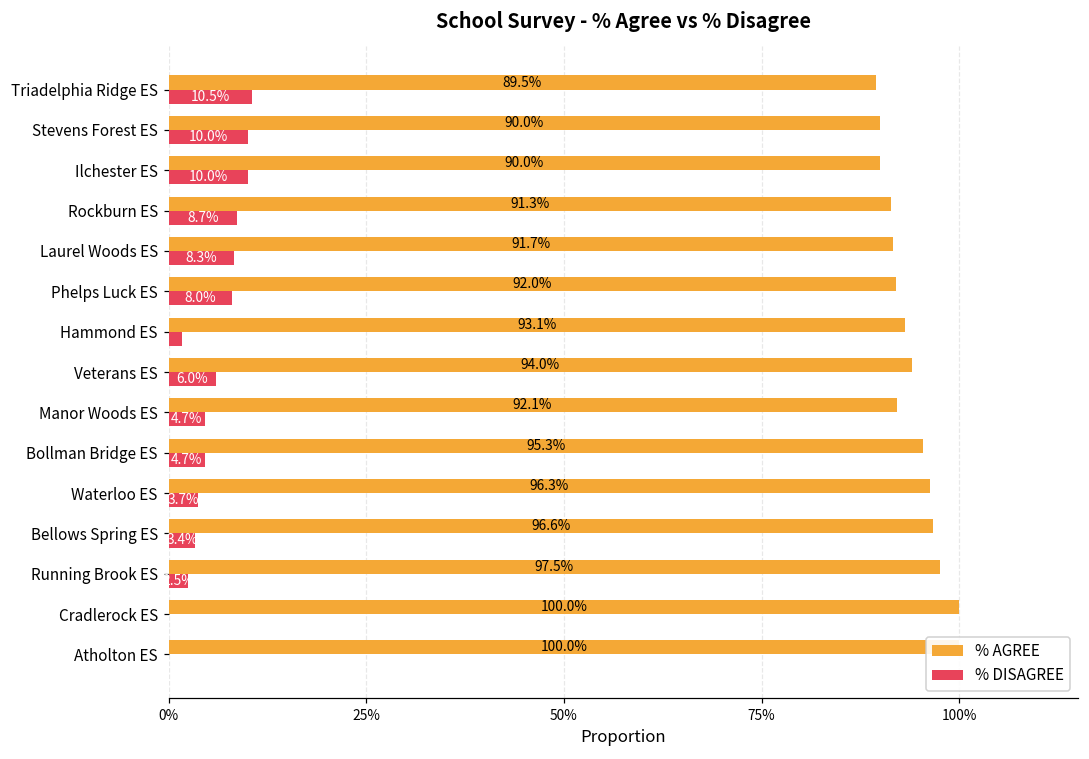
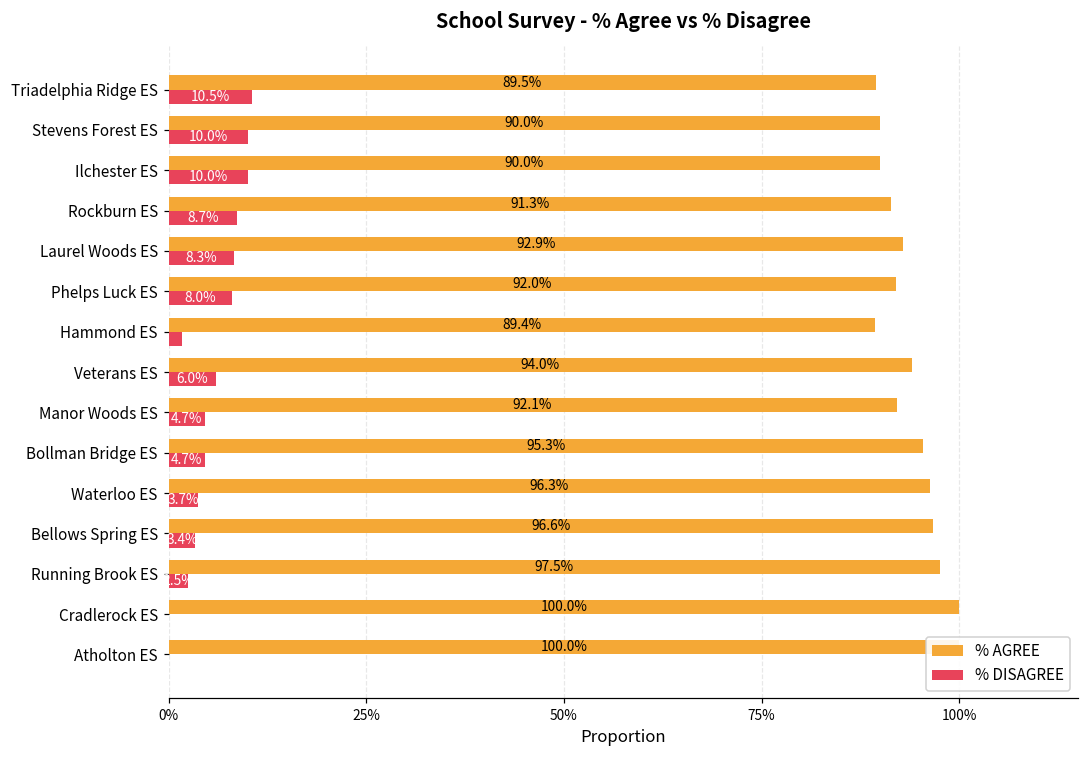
  {
    "% AGREE": {
      "Triadelphia Ridge ES": "89.5%",
      "Stevens Forest ES": "90.0%",
      "Ilchester ES": "90.0%",
      "Rockburn ES": "91.3%",
-     "Laurel Woods ES": "91.7%",
+     "Laurel Woods ES": "92.9%",
      "Phelps Luck ES": "92.0%",
-     "Hammond ES": "93.1%",
+     "Hammond ES": "89.4%",
      "Veterans ES": "94.0%",
      "Manor Woods ES": "92.1%",
      "Bollman Bridge ES": "95.3%",
      "Waterloo ES": "96.3%",
      "Bellows Spring ES": "96.6%",
      "Running Brook ES": "97.5%",
      "Cradlerock ES": "100.0%"
    },
    "% DISAGREE": {
      "Triadelphia Ridge ES": "10.5%",
      "Stevens Forest ES": "10.0%",
      "Ilchester ES": "10.0%",
      "Rockburn ES": "8.7%",
      "Laurel Woods ES": "8.3%",
      "Phelps Luck ES": "8.0%",
      "Veterans ES": "6.0%",
      "Manor Woods ES": "4.7%",
      "Bollman Bridge ES": "4.7%",
      "Waterloo ES": "3.7%",
      "Bellows Spring ES": "3.4%",
      "Running Brook ES": "2.5%"
    }
  }
